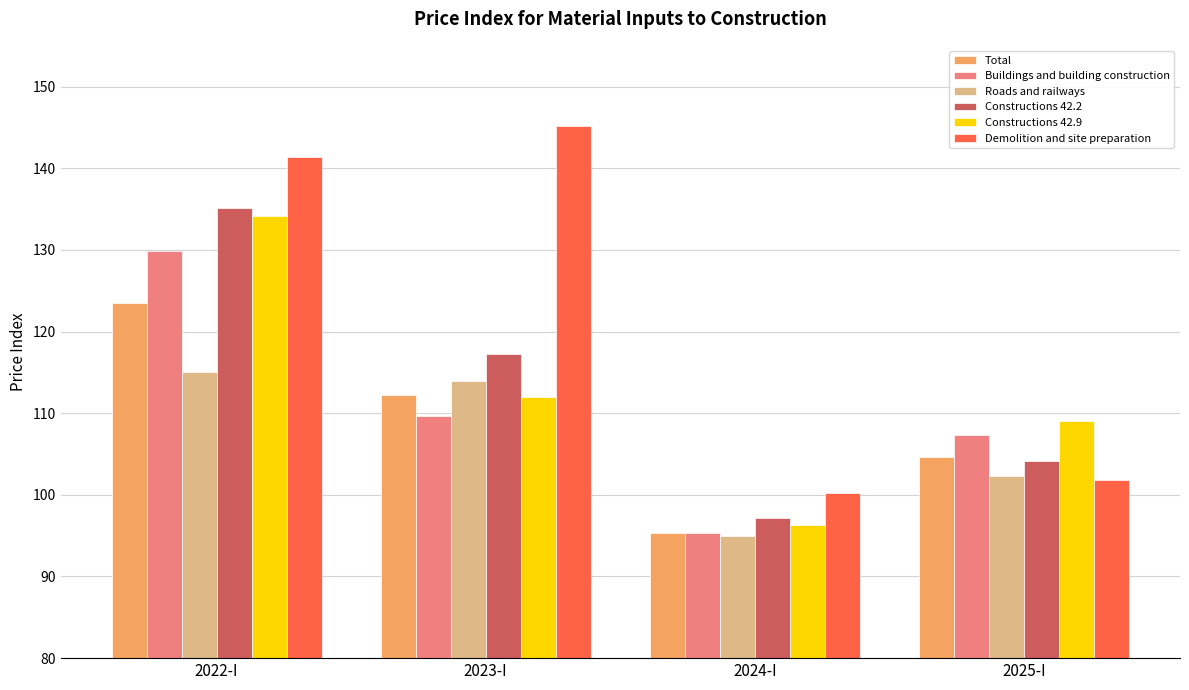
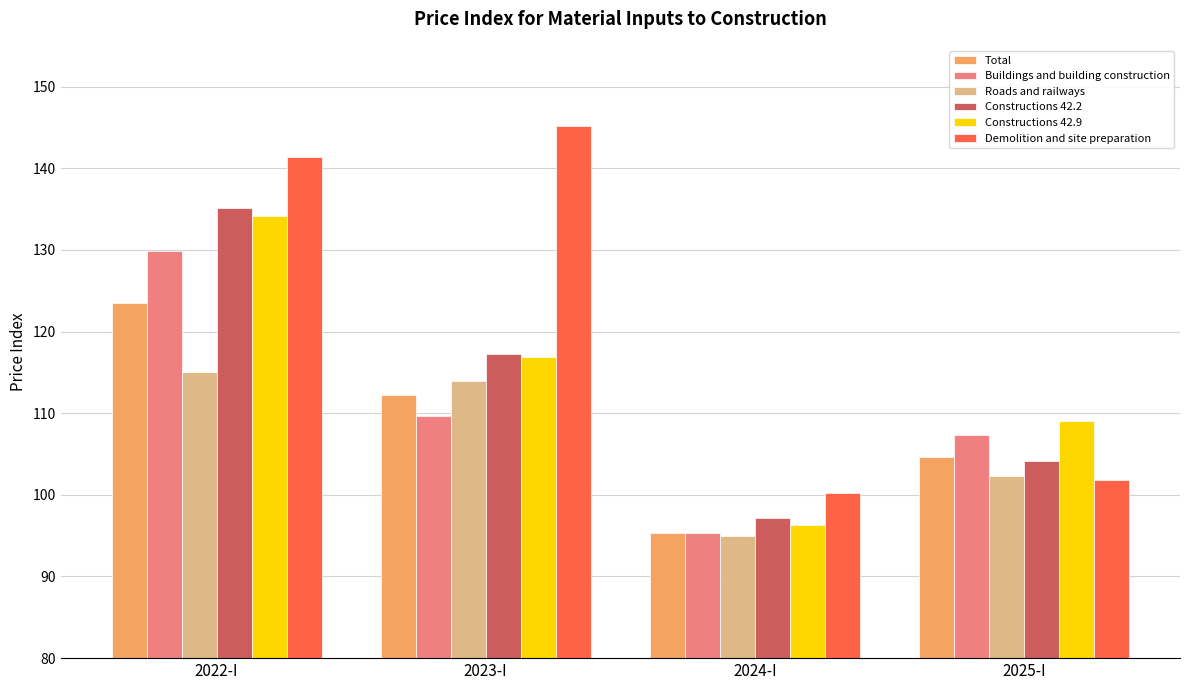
  {
    "Constructions 42.9": {
      "2022-I": 134,
-     "2023-I": 112,
+     "2023-I": 117,
      "2024-I": 96,
      "2025-I": 109
    }
  }
